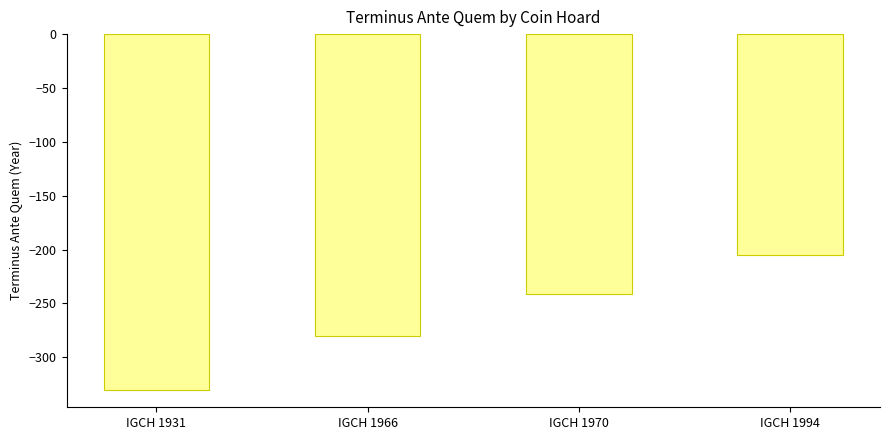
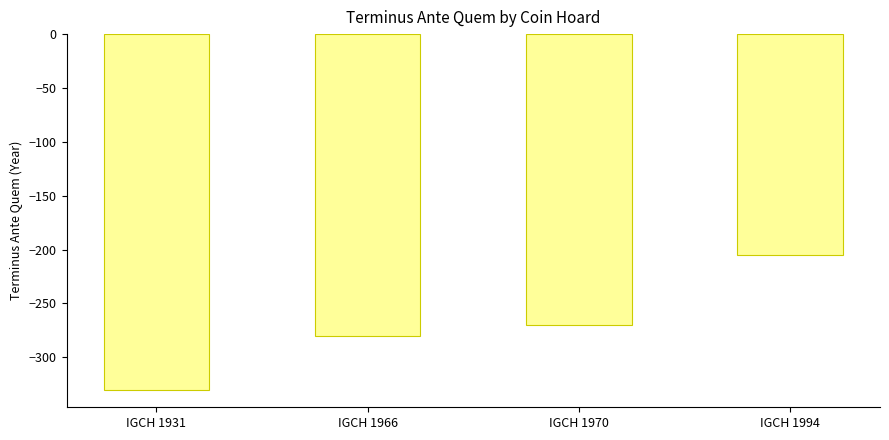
  {
    "IGCH 1931": -330,
    "IGCH 1966": -280,
-   "IGCH 1970": -241,
+   "IGCH 1970": -270,
    "IGCH 1994": -205
  }
